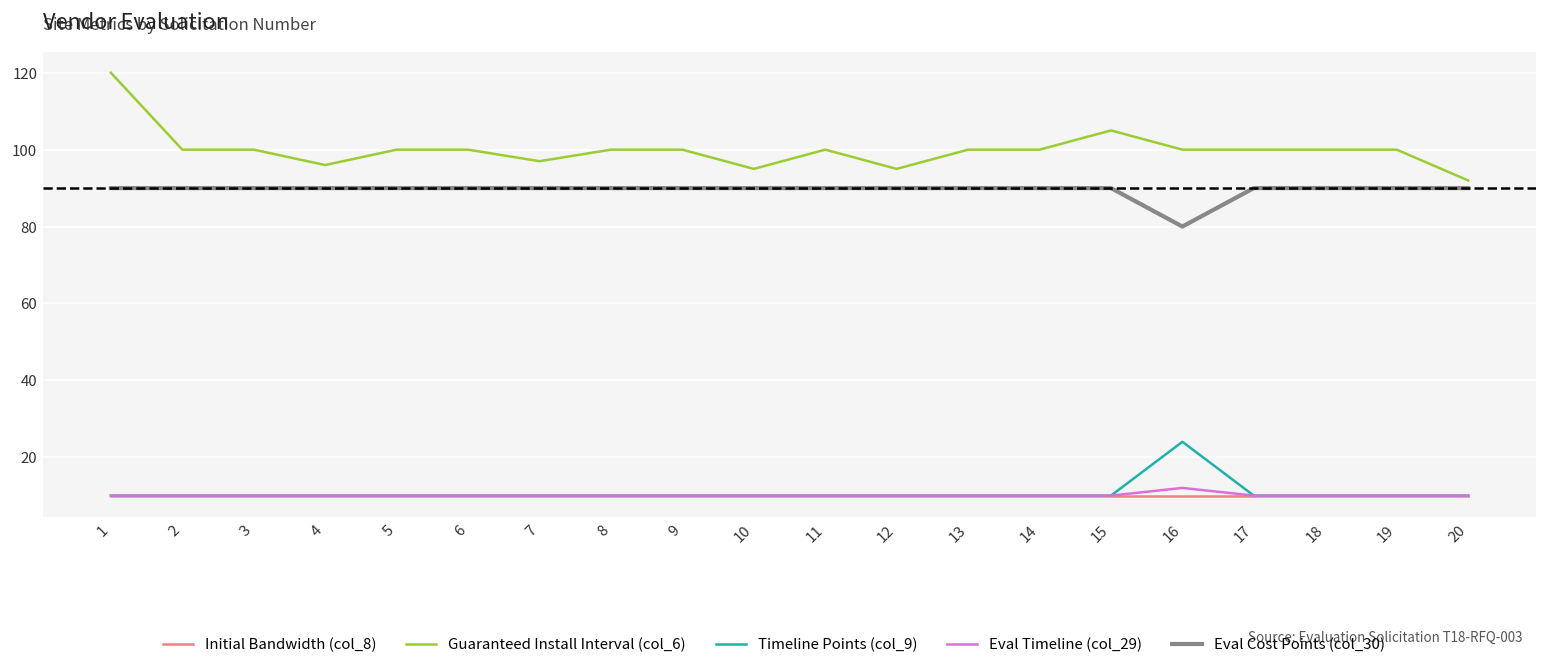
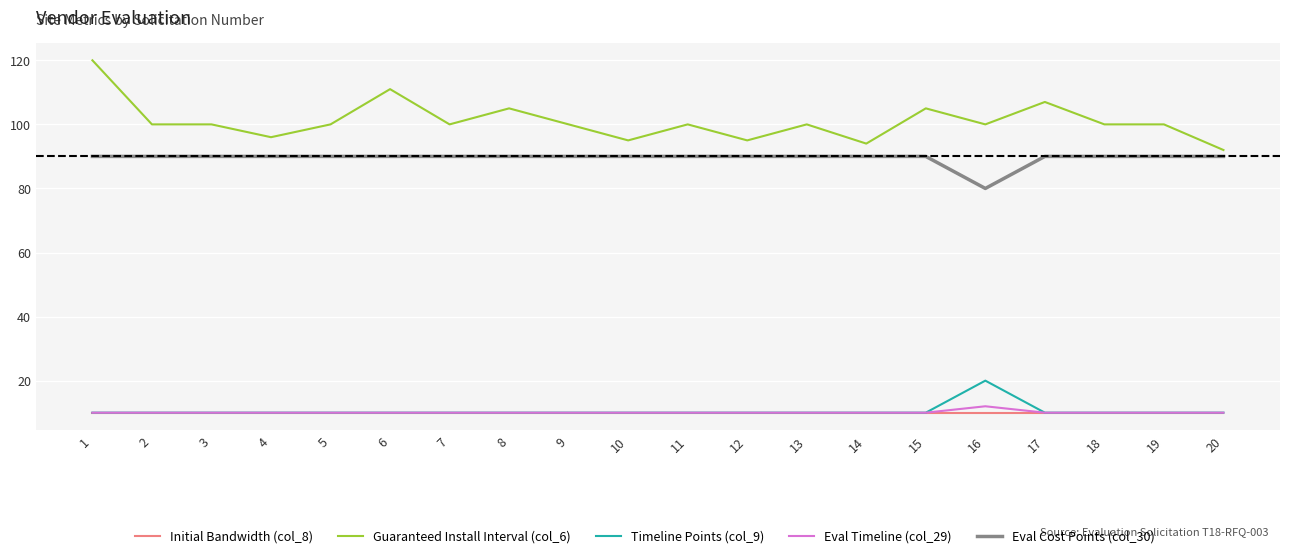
  {
    "Initial Bandwidth (col_8)": {
      "16": 10
    },
    "Guaranteed Install Interval (col_6)": {
      "1": 120,
      "2": 100,
      "3": 100,
      "4": 96,
      "5": 100,
-     "6": 100,
-     "7": 97,
-     "8": 100,
+     "6": 111,
+     "7": 100,
+     "8": 105,
      "9": 100,
      "10": 95,
      "11": 100,
      "12": 95,
      "13": 100,
-     "14": 100,
+     "14": 94,
      "15": 105,
      "16": 100,
-     "17": 100,
+     "17": 107,
      "18": 100,
      "19": 100,
      "20": 92
    },
    "Timeline Points (col_9)": {
-     "16": 24
+     "16": 20
    },
    "Eval Timeline (col_29)": {
      "16": 12
    },
    "Eval Cost Points (col_30)": {
      "1": 90,
      "2": 90,
      "3": 90,
      "4": 90,
      "5": 90,
      "6": 90,
      "7": 90,
      "8": 90,
      "9": 90,
      "10": 90,
      "11": 90,
      "12": 90,
      "13": 90,
      "14": 90,
      "15": 90,
      "16": 80,
      "17": 90,
      "18": 90,
      "19": 90,
      "20": 90
    }
  }
